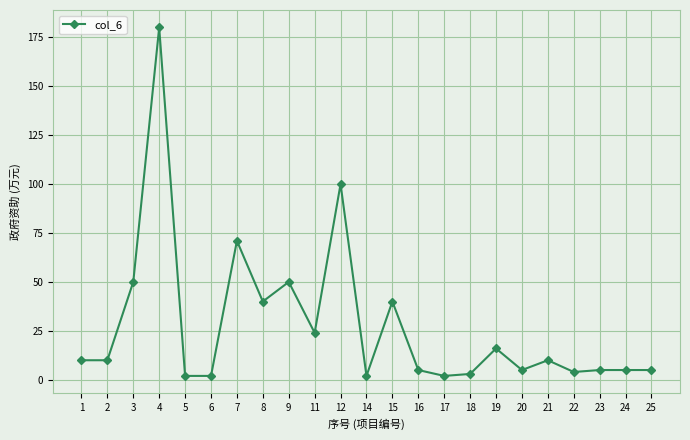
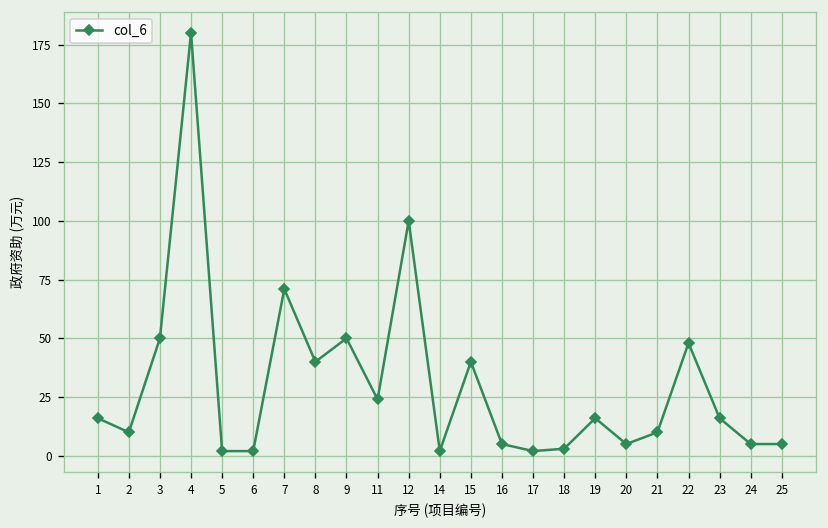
  {
-   "1": 10,
+   "1": 16,
    "2": 10,
    "3": 50,
    "4": 180,
    "5": 2,
    "6": 2,
    "7": 71,
    "8": 40,
    "9": 50,
    "11": 24,
    "12": 100,
    "14": 2,
    "15": 40,
    "16": 5,
    "17": 2,
    "18": 3,
    "19": 16,
    "20": 5,
    "21": 10,
-   "22": 4,
-   "23": 5,
+   "22": 48,
+   "23": 16,
    "24": 5,
    "25": 5
  }
